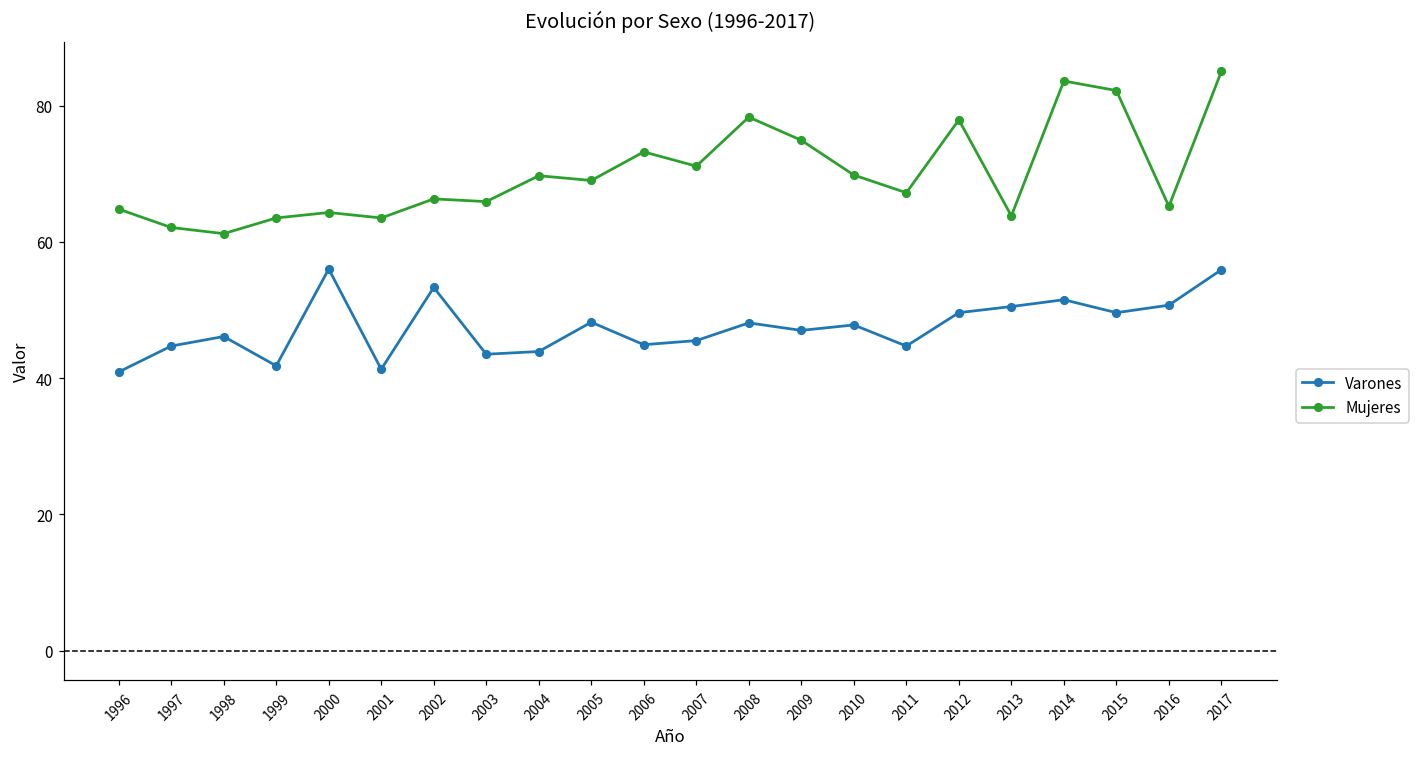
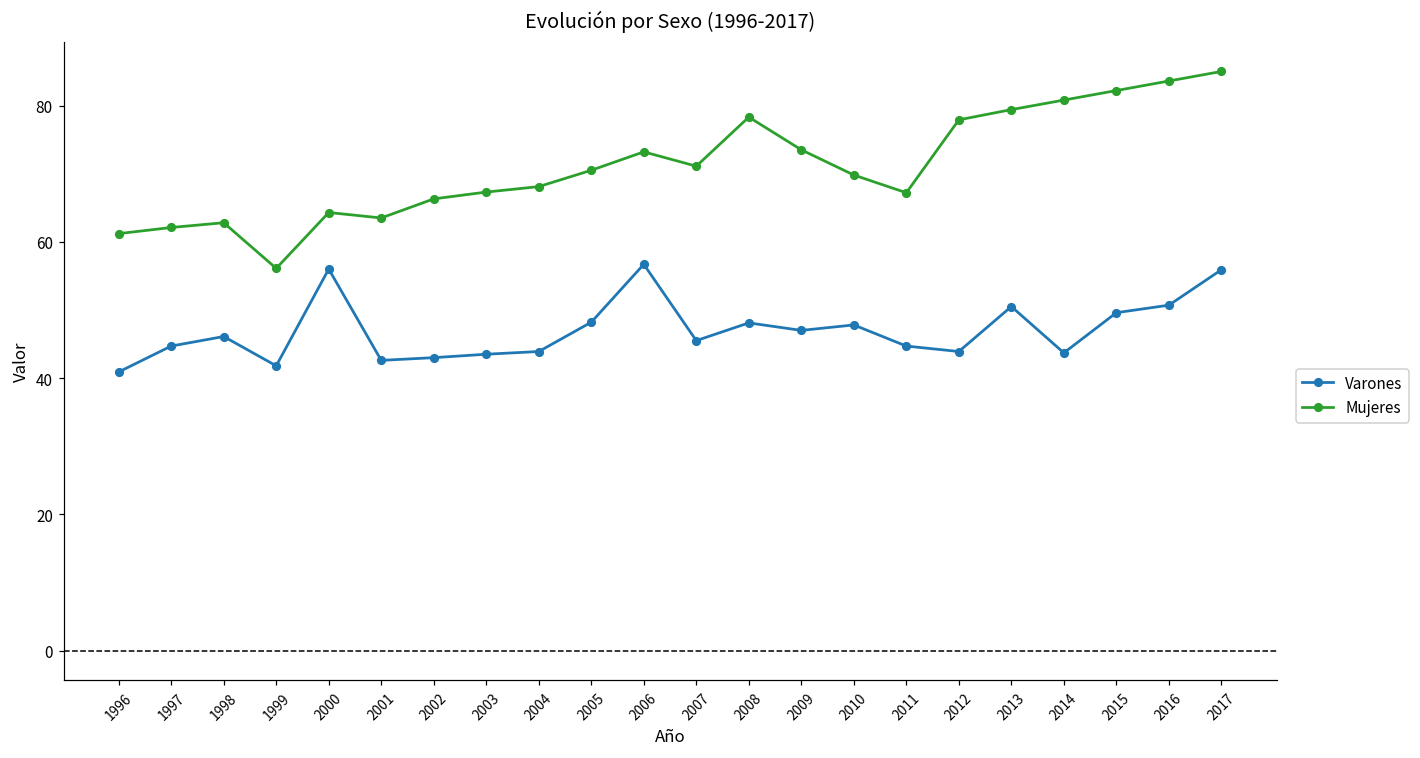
  {
    "Varones": {
      "1996": 41,
      "1997": 45,
      "1998": 46,
      "1999": 42,
      "2000": 56,
-     "2001": 41,
-     "2002": 53,
+     "2001": 43,
+     "2002": 43,
      "2003": 44,
      "2004": 44,
      "2005": 48,
-     "2006": 45,
+     "2006": 57,
      "2007": 46,
      "2008": 48,
      "2009": 47,
      "2010": 48,
      "2011": 45,
-     "2012": 50,
+     "2012": 44,
      "2013": 51,
-     "2014": 52,
+     "2014": 44,
      "2015": 50,
      "2016": 51,
      "2017": 56
    },
    "Mujeres": {
-     "1996": 65,
+     "1996": 61,
      "1997": 62,
-     "1998": 61,
-     "1999": 64,
+     "1998": 63,
+     "1999": 56,
      "2000": 64,
      "2001": 64,
      "2002": 66,
-     "2003": 66,
-     "2004": 70,
-     "2005": 69,
+     "2003": 67,
+     "2004": 68,
+     "2005": 71,
      "2006": 73,
      "2007": 71,
      "2008": 78,
-     "2009": 75,
+     "2009": 74,
      "2010": 70,
      "2011": 67,
      "2012": 78,
-     "2013": 64,
-     "2014": 84,
+     "2013": 79,
+     "2014": 81,
      "2015": 82,
-     "2016": 65,
+     "2016": 84,
      "2017": 85
    }
  }
